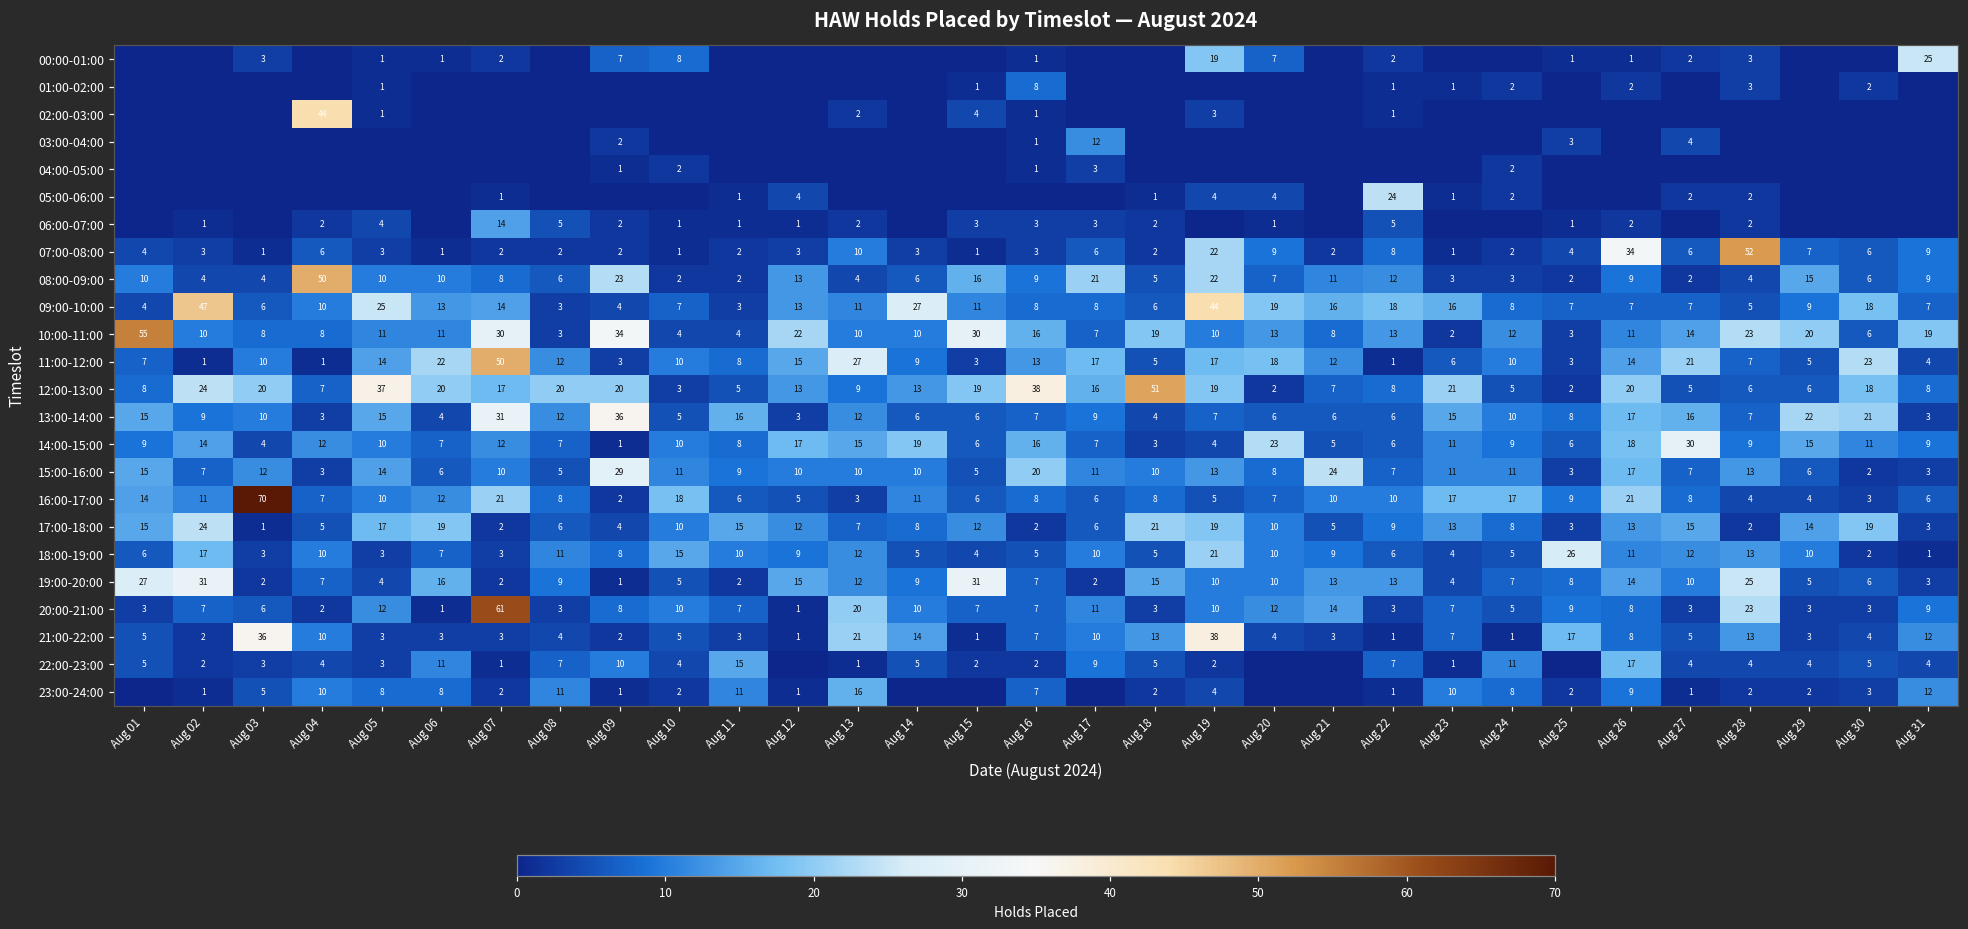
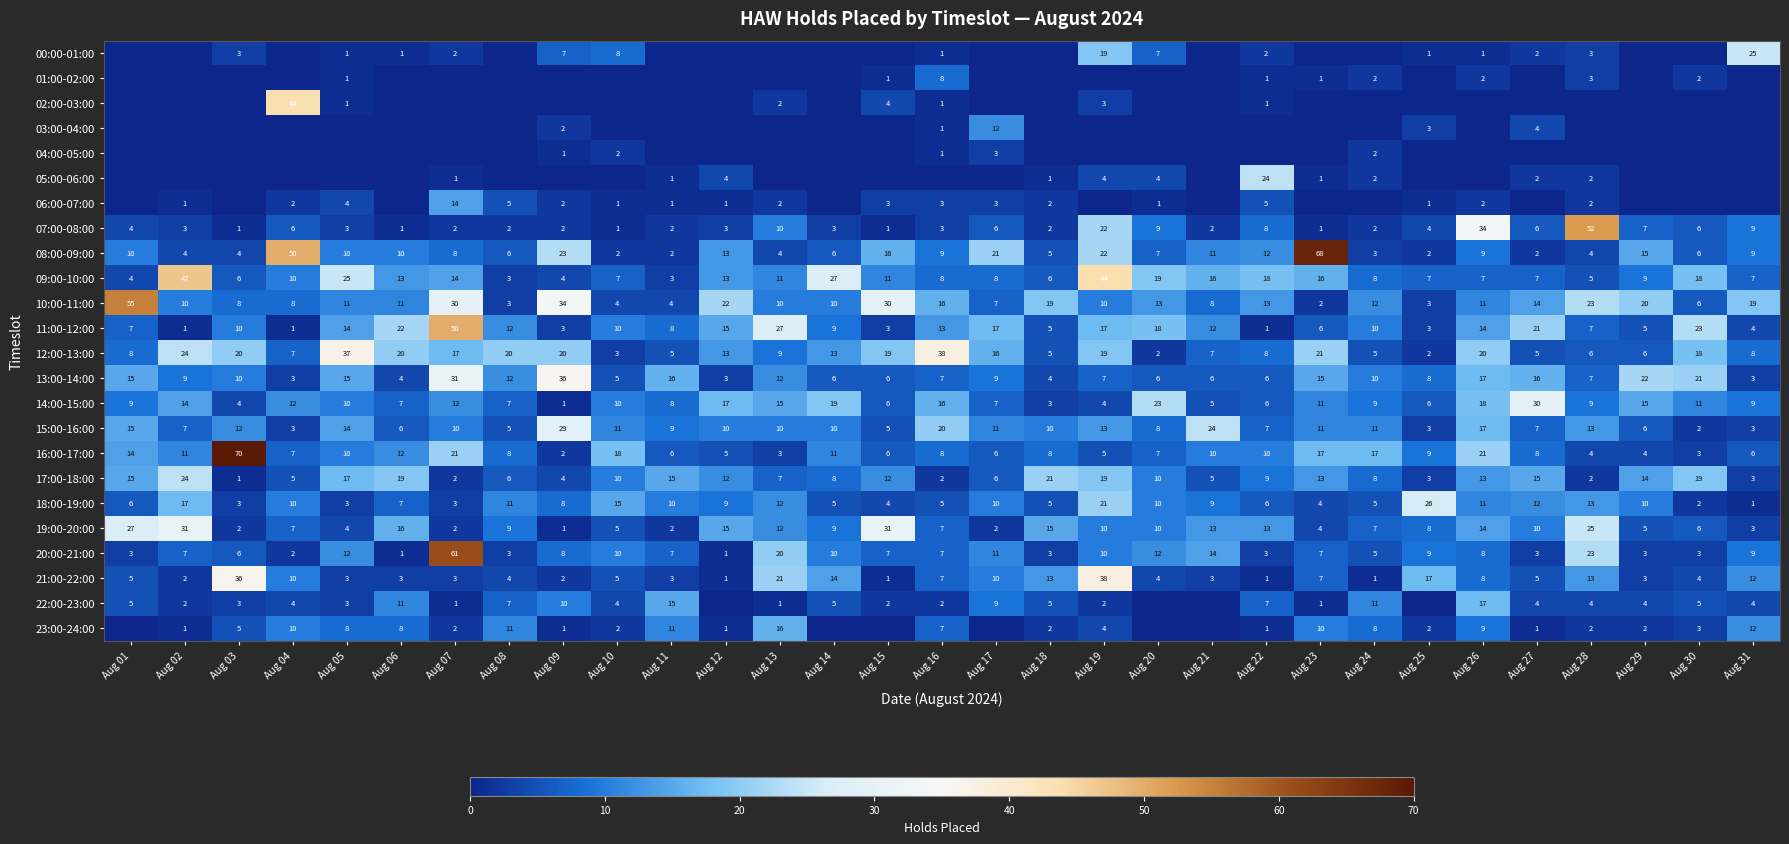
  {
    "08:00-09:00": {
      "Aug 01": 10,
      "Aug 02": 4,
      "Aug 03": 4,
      "Aug 04": 50,
      "Aug 05": 10,
      "Aug 06": 10,
      "Aug 07": 8,
      "Aug 08": 6,
      "Aug 09": 23,
      "Aug 10": 2,
      "Aug 11": 2,
      "Aug 12": 13,
      "Aug 13": 4,
      "Aug 14": 6,
      "Aug 15": 16,
      "Aug 16": 9,
      "Aug 17": 21,
      "Aug 18": 5,
      "Aug 19": 22,
      "Aug 20": 7,
      "Aug 21": 11,
      "Aug 22": 12,
-     "Aug 23": 3,
+     "Aug 23": 68,
      "Aug 24": 3,
      "Aug 25": 2,
      "Aug 26": 9,
      "Aug 27": 2,
      "Aug 28": 4,
      "Aug 29": 15,
      "Aug 30": 6,
      "Aug 31": 9
    },
    "12:00-13:00": {
      "Aug 01": 8,
      "Aug 02": 24,
      "Aug 03": 20,
      "Aug 04": 7,
      "Aug 05": 37,
      "Aug 06": 20,
      "Aug 07": 17,
      "Aug 08": 20,
      "Aug 09": 20,
      "Aug 10": 3,
      "Aug 11": 5,
      "Aug 12": 13,
      "Aug 13": 9,
      "Aug 14": 13,
      "Aug 15": 19,
      "Aug 16": 38,
      "Aug 17": 16,
-     "Aug 18": 51,
+     "Aug 18": 5,
      "Aug 19": 19,
      "Aug 20": 2,
      "Aug 21": 7,
      "Aug 22": 8,
      "Aug 23": 21,
      "Aug 24": 5,
      "Aug 25": 2,
      "Aug 26": 20,
      "Aug 27": 5,
      "Aug 28": 6,
      "Aug 29": 6,
      "Aug 30": 18,
      "Aug 31": 8
    }
  }
